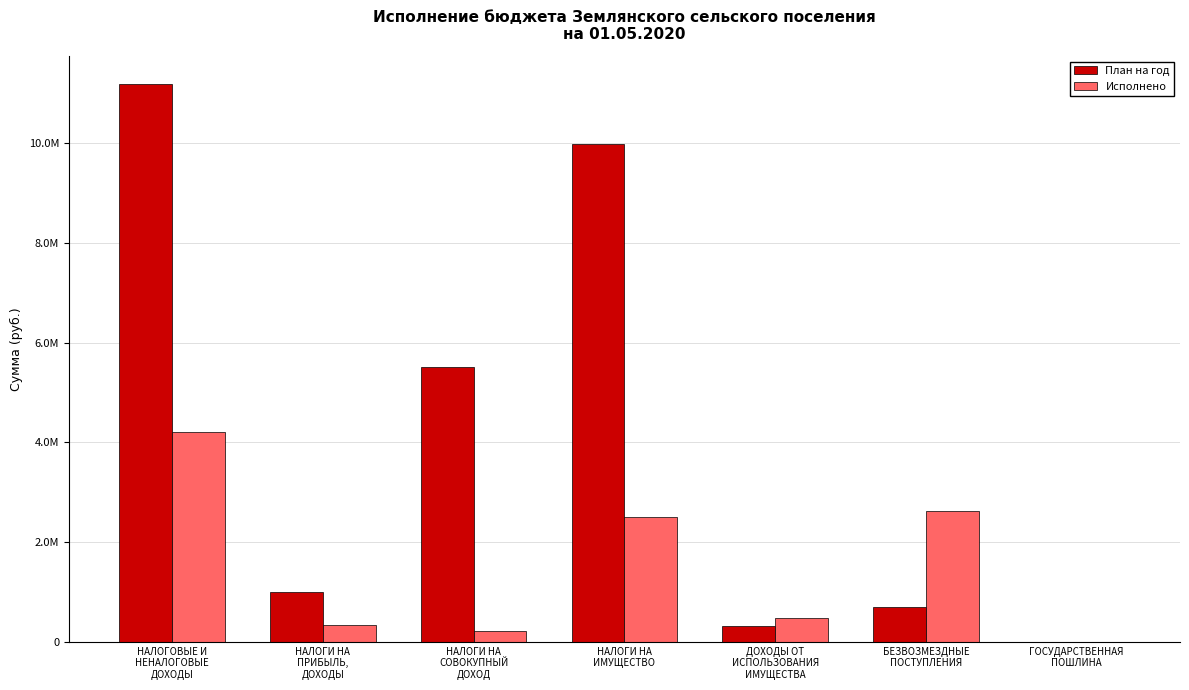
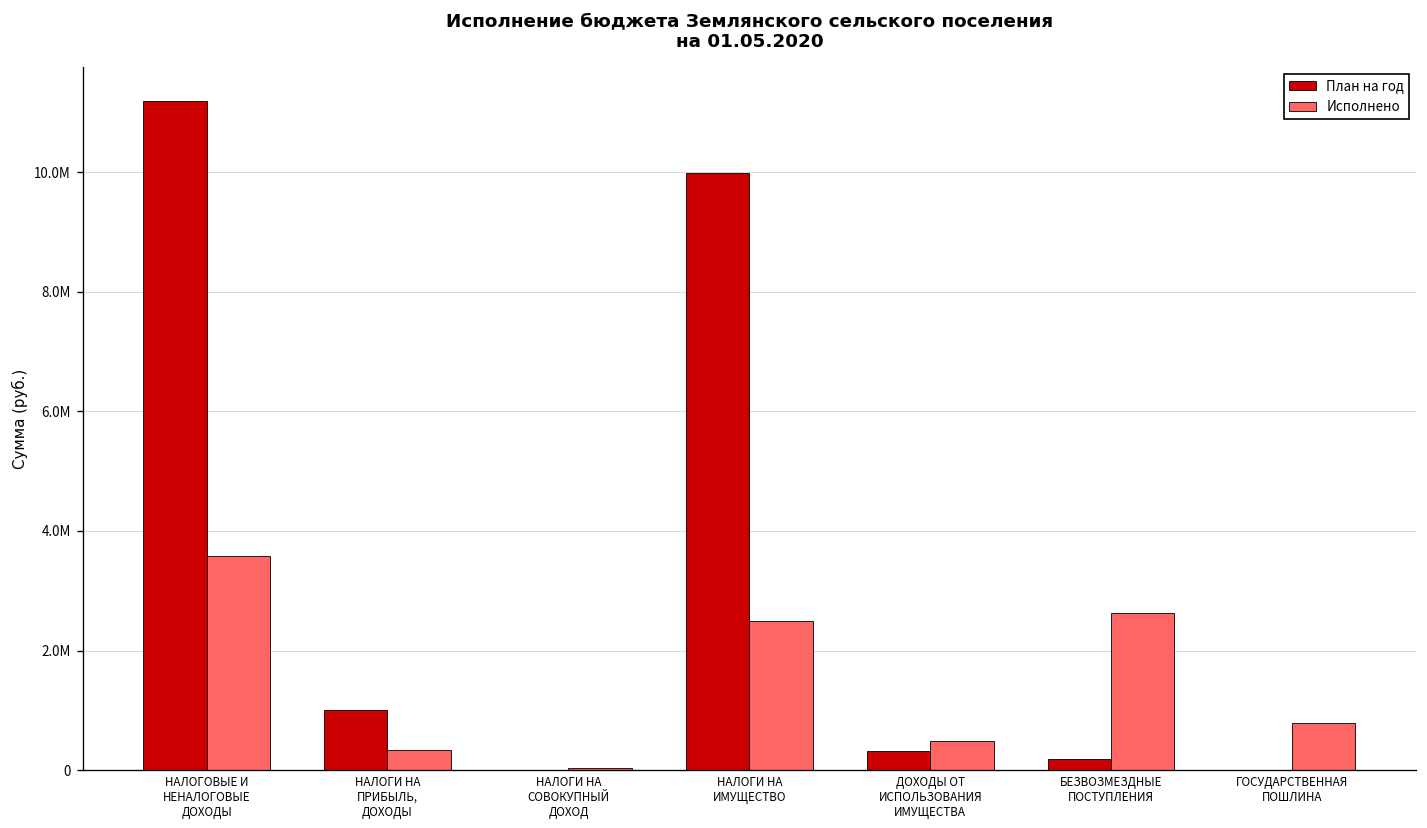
  {
    "План на год": {
      "НАЛОГОВЫЕ И НЕНАЛОГОВЫЕ ДОХОДЫ": 11200000,
      "НАЛОГИ НА ПРИБЫЛЬ, ДОХОДЫ": 1000000,
-     "НАЛОГИ НА СОВОКУПНЫЙ ДОХОД": 5500000,
+     "НАЛОГИ НА СОВОКУПНЫЙ ДОХОД": 0,
      "НАЛОГИ НА ИМУЩЕСТВО": 10000000,
      "ДОХОДЫ ОТ ИСПОЛЬЗОВАНИЯ ИМУЩЕСТВА": 300000,
-     "БЕЗВОЗМЕЗДНЫЕ ПОСТУПЛЕНИЯ": 700000,
+     "БЕЗВОЗМЕЗДНЫЕ ПОСТУПЛЕНИЯ": 200000,
      "ГОСУДАРСТВЕННАЯ ПОШЛИНА": 0
    },
    "Исполнено": {
-     "НАЛОГОВЫЕ И НЕНАЛОГОВЫЕ ДОХОДЫ": 4200000,
+     "НАЛОГОВЫЕ И НЕНАЛОГОВЫЕ ДОХОДЫ": 3600000,
      "НАЛОГИ НА ПРИБЫЛЬ, ДОХОДЫ": 300000,
-     "НАЛОГИ НА СОВОКУПНЫЙ ДОХОД": 200000,
+     "НАЛОГИ НА СОВОКУПНЫЙ ДОХОД": 0,
      "НАЛОГИ НА ИМУЩЕСТВО": 2500000,
      "ДОХОДЫ ОТ ИСПОЛЬЗОВАНИЯ ИМУЩЕСТВА": 500000,
      "БЕЗВОЗМЕЗДНЫЕ ПОСТУПЛЕНИЯ": 2600000,
-     "ГОСУДАРСТВЕННАЯ ПОШЛИНА": 0
+     "ГОСУДАРСТВЕННАЯ ПОШЛИНА": 800000
    }
  }
